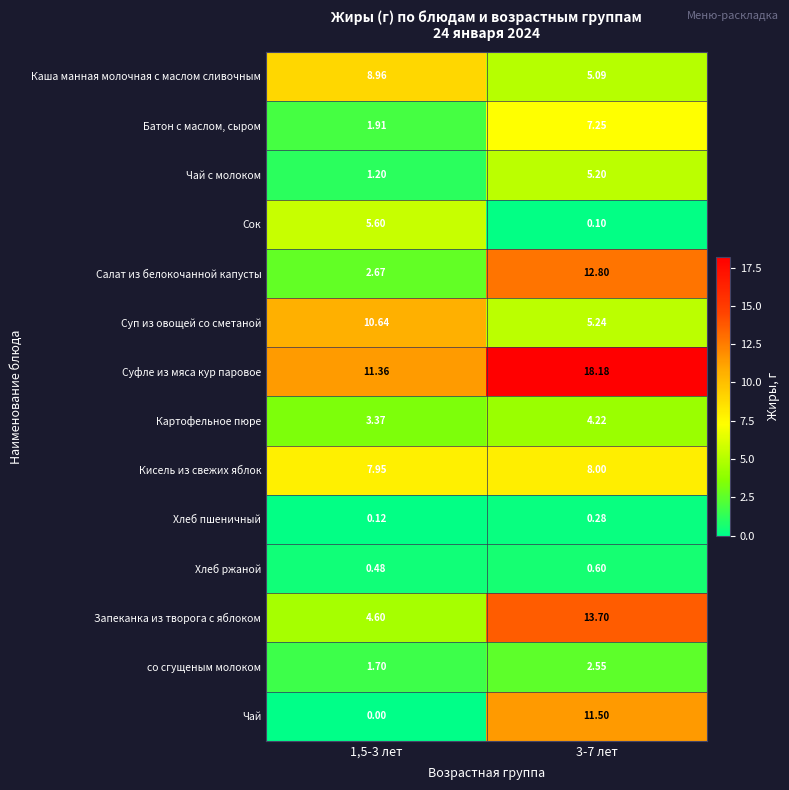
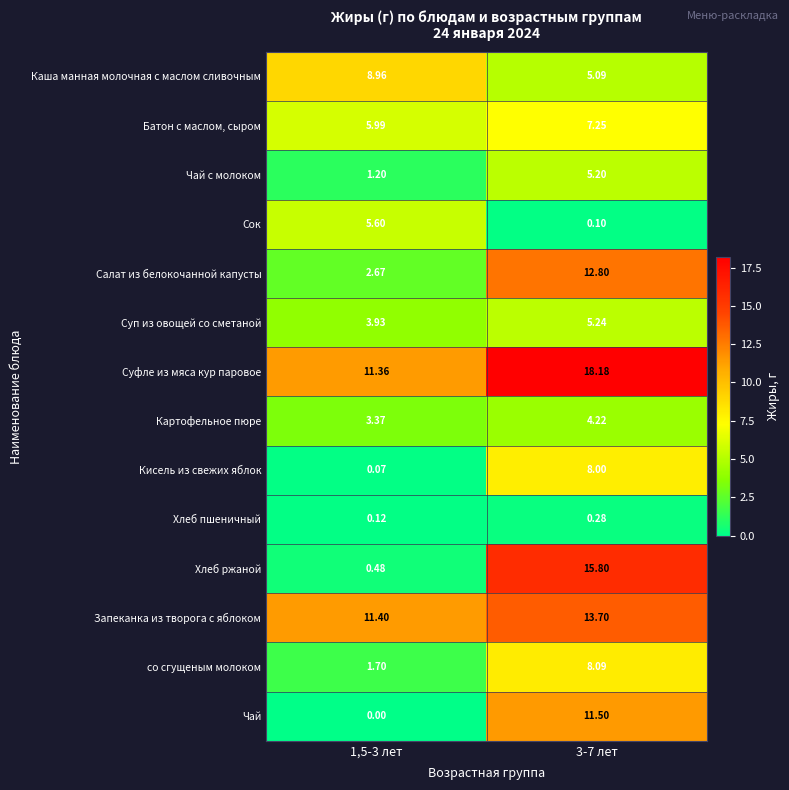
  {
    "Каша манная молочная с маслом сливочным": {
      "1,5-3 лет": 8.96,
      "3-7 лет": 5.09
    },
    "Батон с маслом, сыром": {
-     "1,5-3 лет": 1.91,
+     "1,5-3 лет": 5.99,
      "3-7 лет": 7.25
    },
    "Чай с молоком": {
      "1,5-3 лет": 1.20,
      "3-7 лет": 5.20
    },
    "Сок": {
      "1,5-3 лет": 5.60,
      "3-7 лет": 0.10
    },
    "Салат из белокочанной капусты": {
      "1,5-3 лет": 2.67,
      "3-7 лет": 12.80
    },
    "Суп из овощей со сметаной": {
-     "1,5-3 лет": 10.64,
+     "1,5-3 лет": 3.93,
      "3-7 лет": 5.24
    },
    "Суфле из мяса кур паровое": {
      "1,5-3 лет": 11.36,
      "3-7 лет": 18.18
    },
    "Картофельное пюре": {
      "1,5-3 лет": 3.37,
      "3-7 лет": 4.22
    },
    "Кисель из свежих яблок": {
-     "1,5-3 лет": 7.95,
+     "1,5-3 лет": 0.07,
      "3-7 лет": 8.00
    },
    "Хлеб пшеничный": {
      "1,5-3 лет": 0.12,
      "3-7 лет": 0.28
    },
    "Хлеб ржаной": {
      "1,5-3 лет": 0.48,
-     "3-7 лет": 0.60
+     "3-7 лет": 15.80
    },
    "Запеканка из творога с яблоком": {
-     "1,5-3 лет": 4.60,
+     "1,5-3 лет": 11.40,
      "3-7 лет": 13.70
    },
    "со сгущеным молоком": {
      "1,5-3 лет": 1.70,
-     "3-7 лет": 2.55
+     "3-7 лет": 8.09
    },
    "Чай": {
      "1,5-3 лет": 0.00,
      "3-7 лет": 11.50
    }
  }
